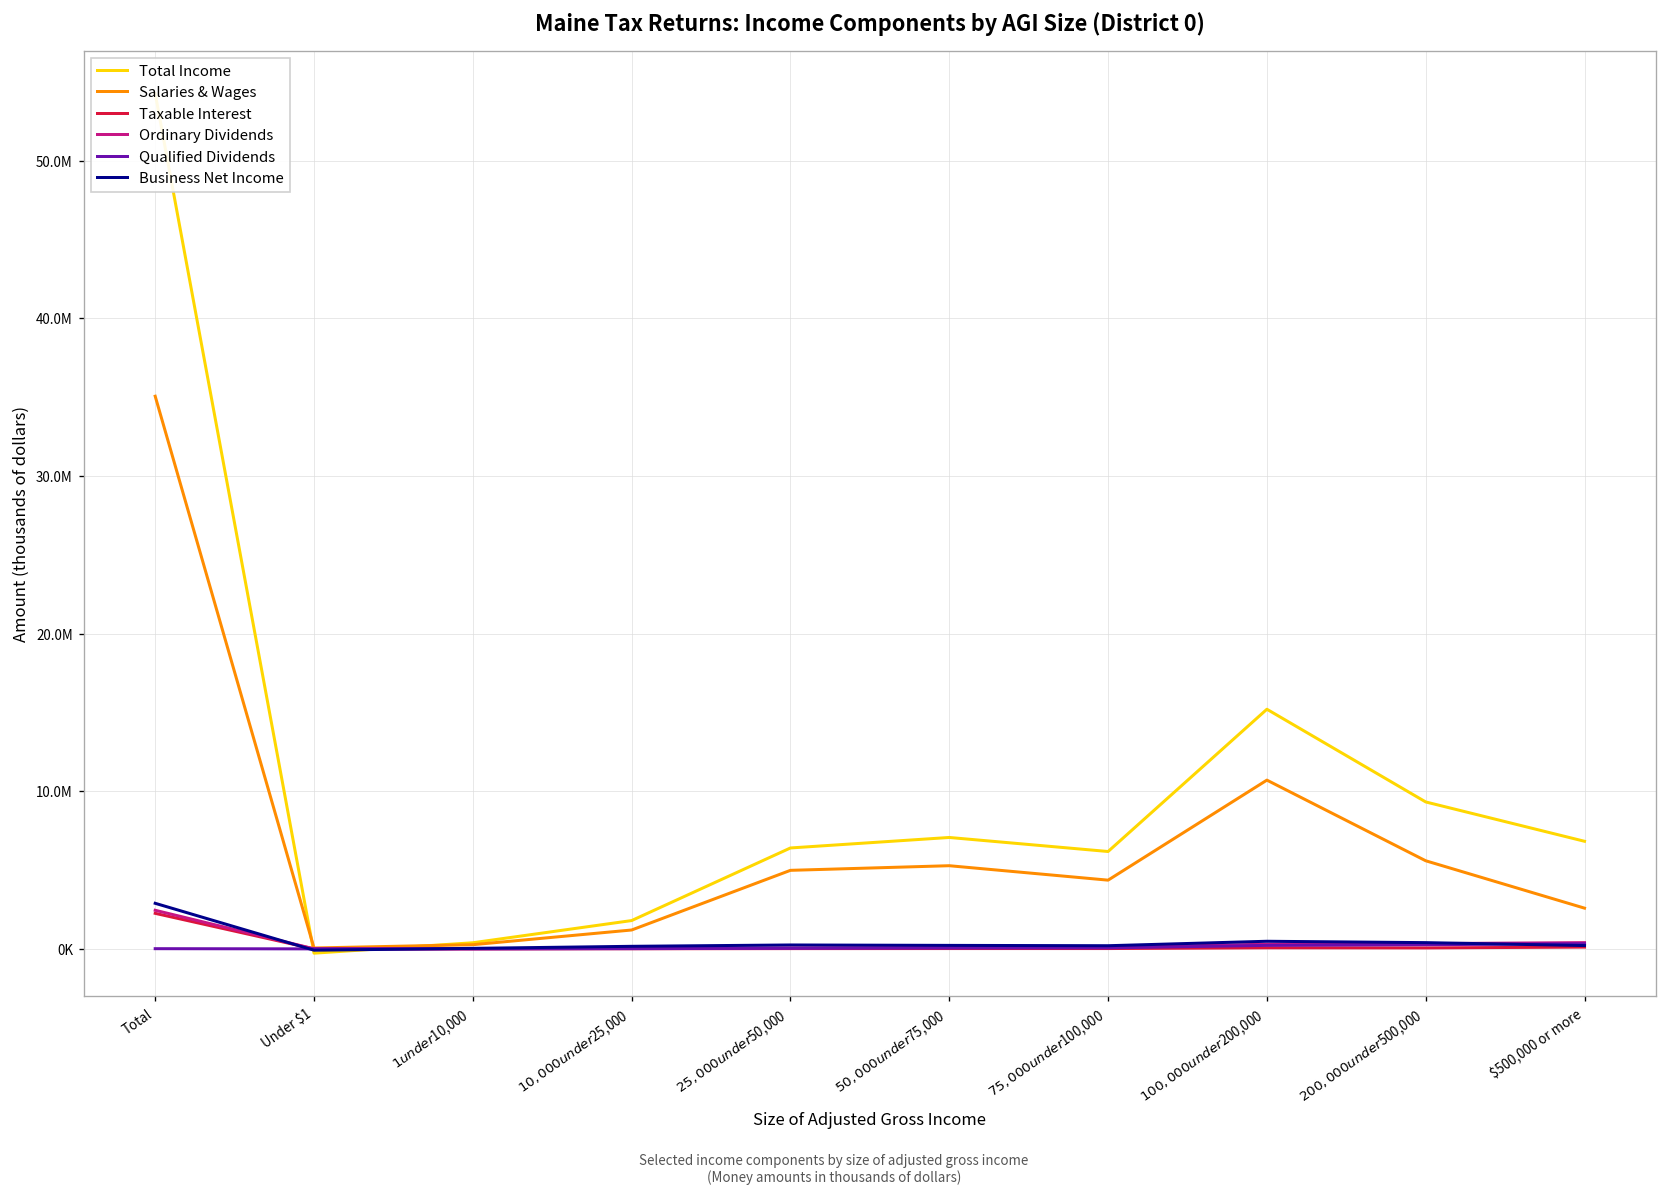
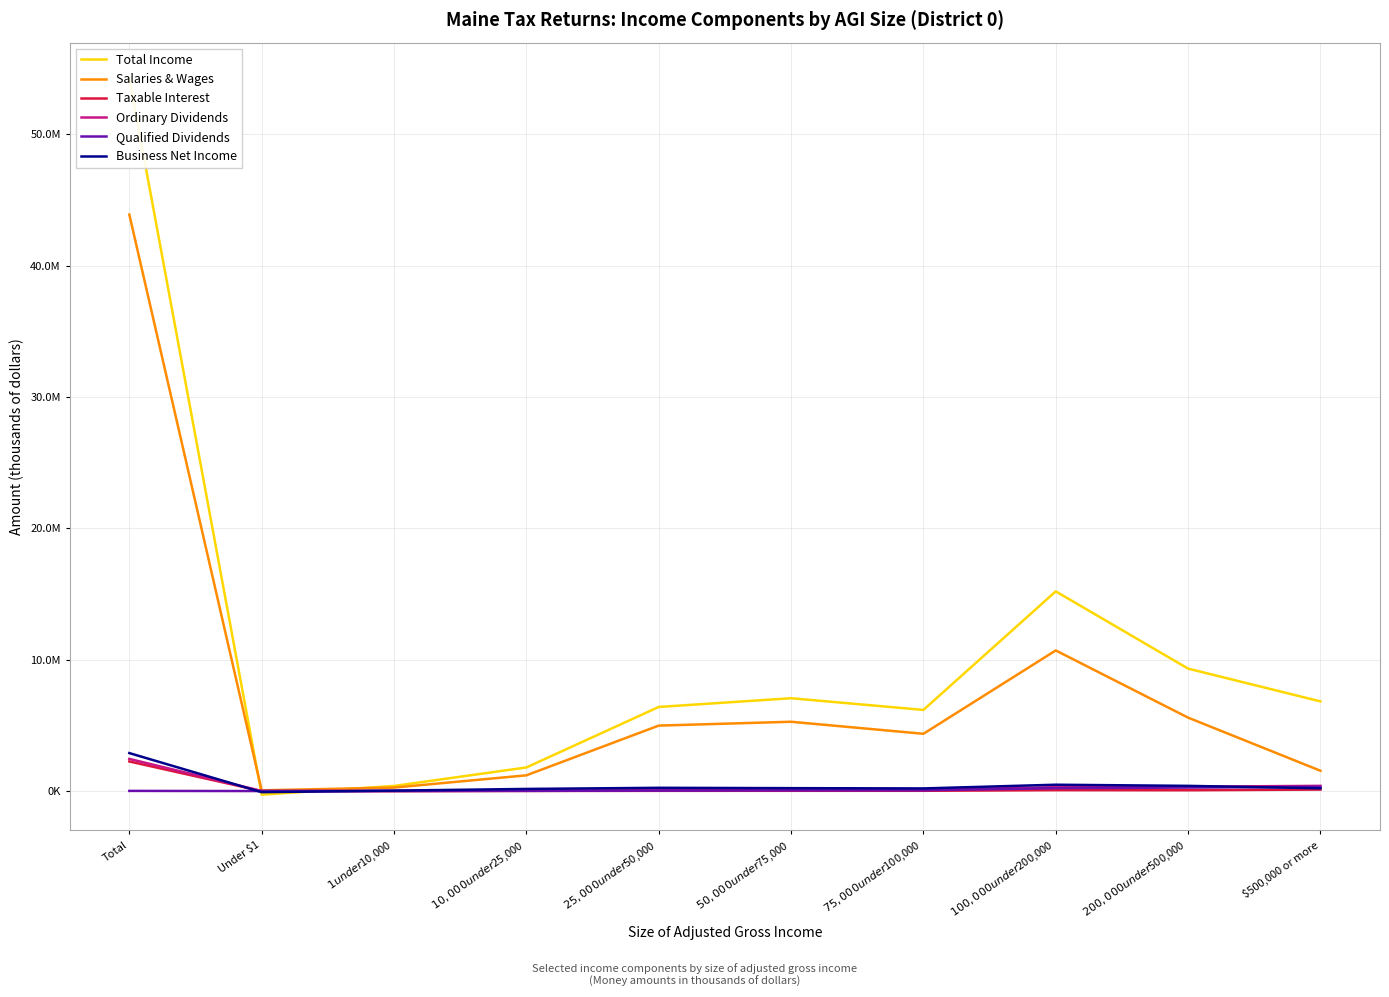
  {
    "Total Income": {
      "$500,000 or more": 6800000
    },
    "Salaries & Wages": {
-     "Total": 35100000,
-     "$500,000 or more": 2600000
+     "Total": 43900000,
+     "$500,000 or more": 1600000
    },
    "Taxable Interest": {
      "Total": 2300000
    },
    "Ordinary Dividends": {
      "Total": 2500000
    },
    "Qualified Dividends": {
      "Total": 0
    },
    "Business Net Income": {
      "Total": 2900000
    }
  }
